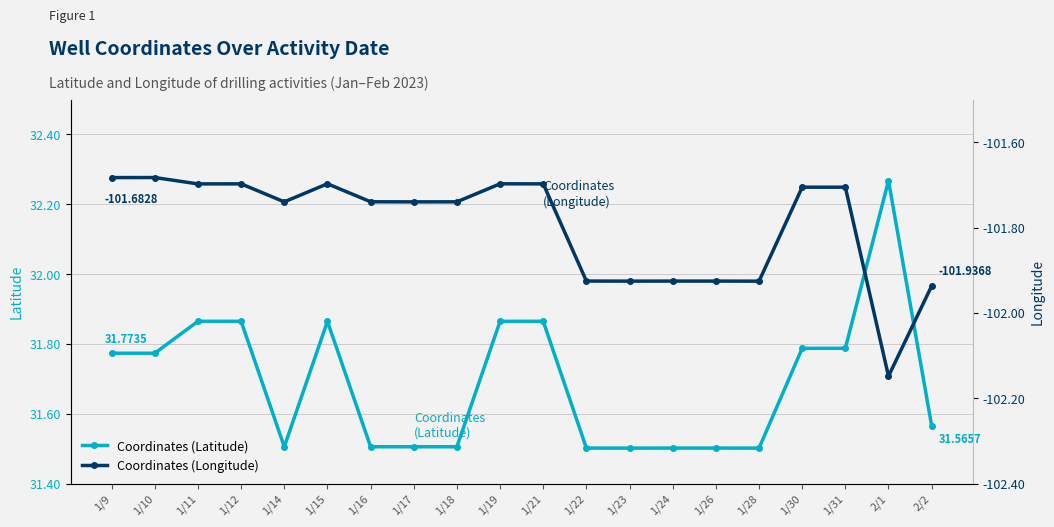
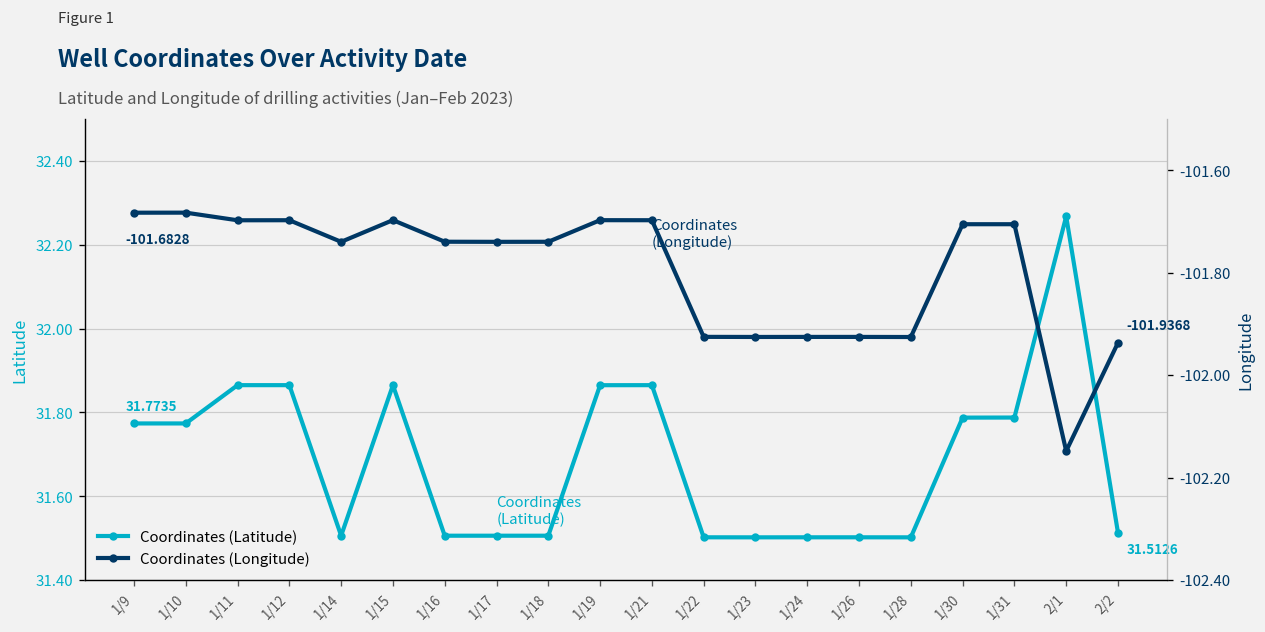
  {
    "Coordinates (Latitude)": {
      "1/9": 31.7735,
-     "2/2": 31.5657
+     "2/2": 31.5126
    },
    "Coordinates (Longitude)": {
      "1/9": -101.6828,
      "2/2": -101.9368
    }
  }
